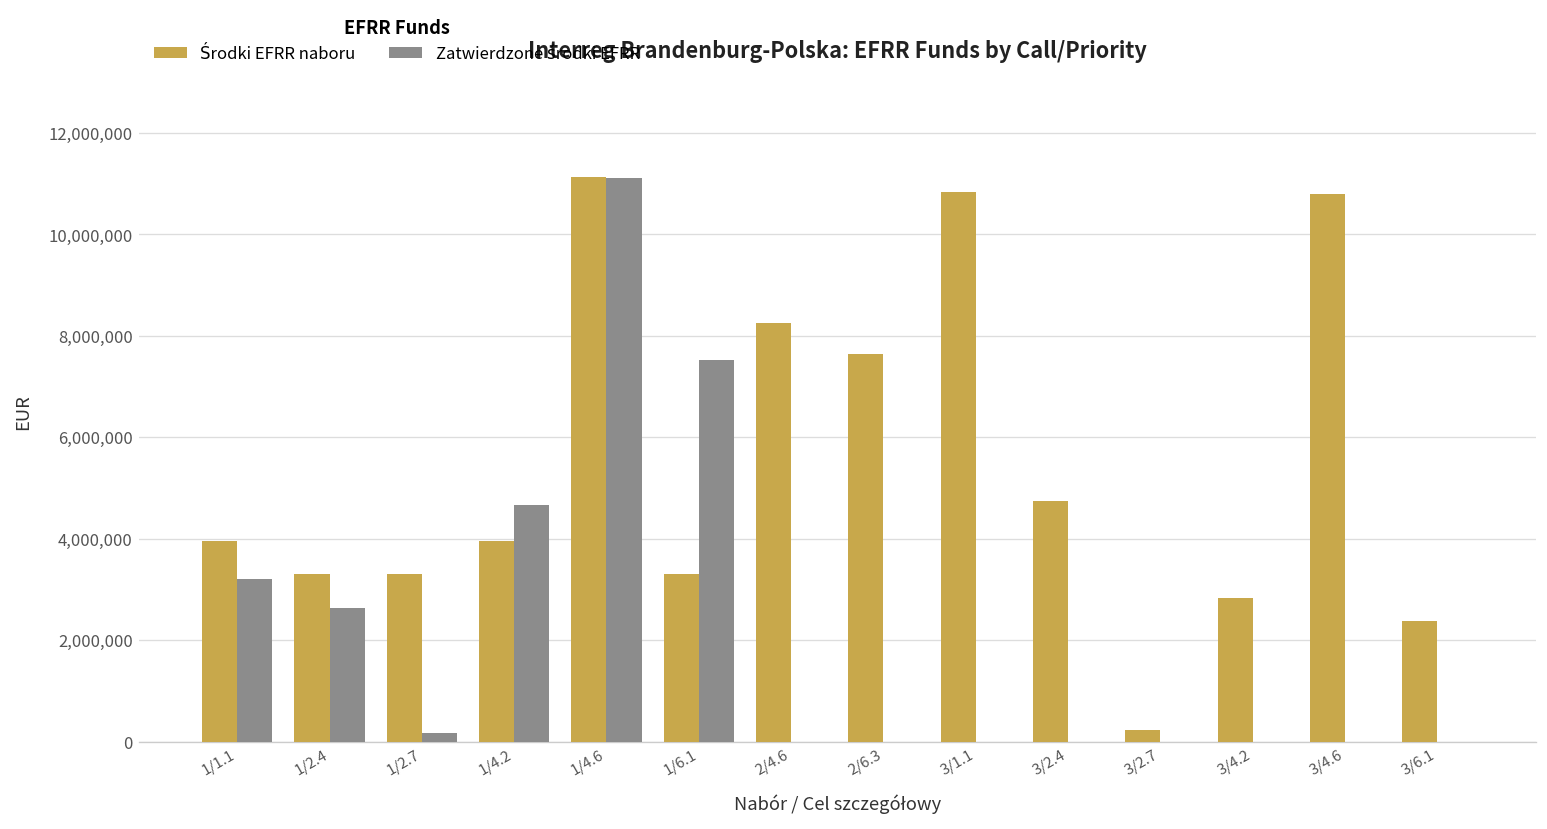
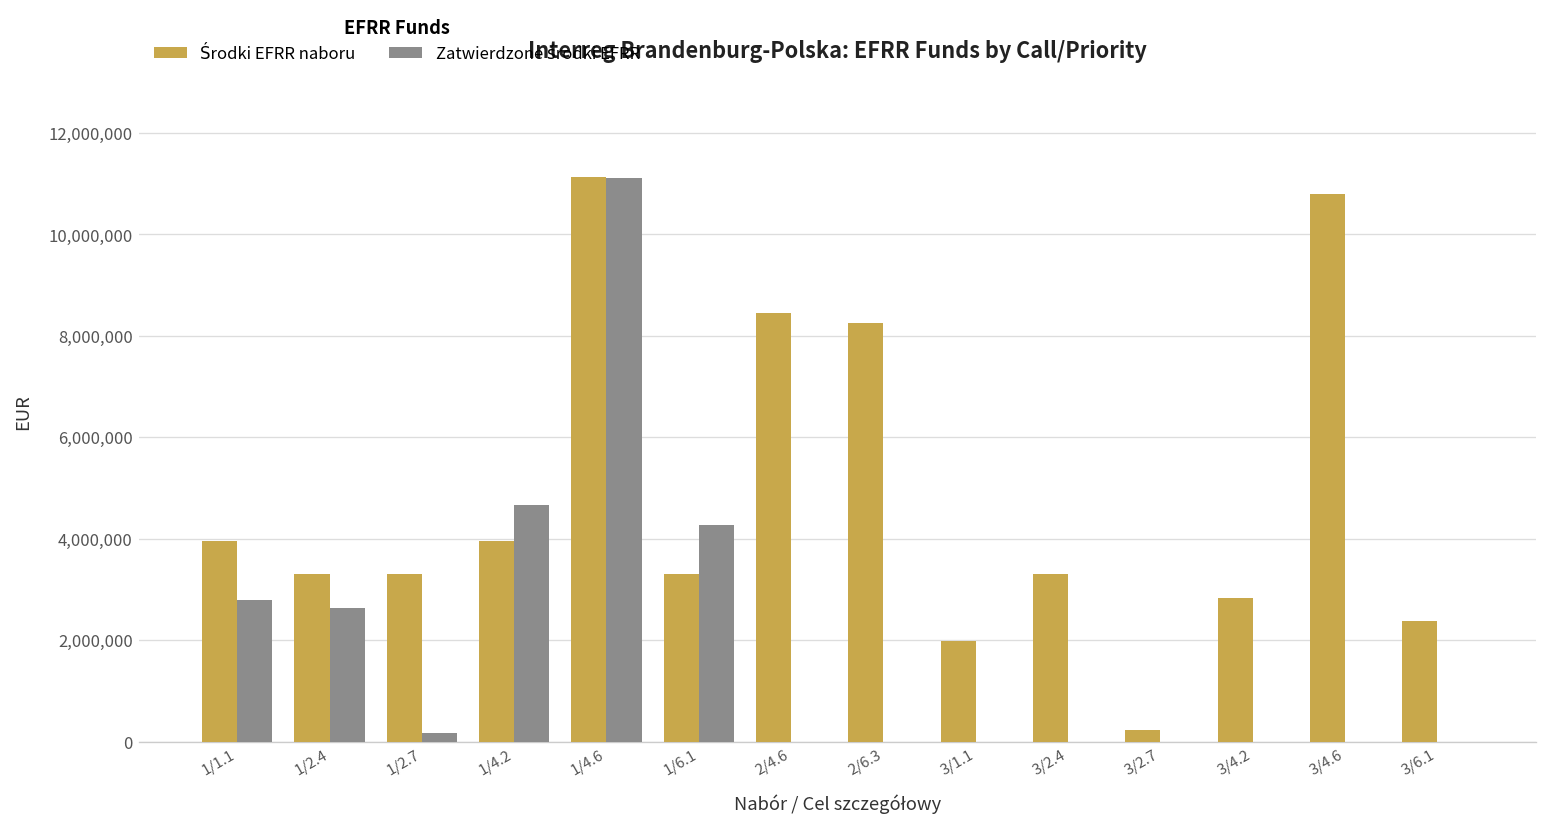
  {
    "Środki EFRR naboru": {
      "1/1.1": "4,000,000",
      "1/2.4": "3,300,000",
      "1/2.7": "3,300,000",
      "1/4.2": "4,000,000",
      "1/4.6": "11,100,000",
      "1/6.1": "3,300,000",
-     "2/4.6": "8,300,000",
-     "2/6.3": "7,600,000",
-     "3/1.1": "10,800,000",
-     "3/2.4": "4,700,000",
+     "2/4.6": "8,500,000",
+     "2/6.3": "8,300,000",
+     "3/1.1": "2,000,000",
+     "3/2.4": "3,300,000",
      "3/2.7": "200,000",
      "3/4.2": "2,800,000",
      "3/4.6": "10,800,000",
      "3/6.1": "2,400,000"
    },
    "Zatwierdzone środki EFRR": {
-     "1/1.1": "3,200,000",
+     "1/1.1": "2,800,000",
      "1/2.4": "2,600,000",
      "1/2.7": "200,000",
      "1/4.2": "4,700,000",
      "1/4.6": "11,100,000",
-     "1/6.1": "7,500,000",
+     "1/6.1": "4,300,000",
      "2/4.6": "0",
      "2/6.3": "0",
      "3/1.1": "0",
      "3/2.4": "0",
      "3/2.7": "0",
      "3/4.2": "0",
      "3/4.6": "0",
      "3/6.1": "0"
    }
  }
